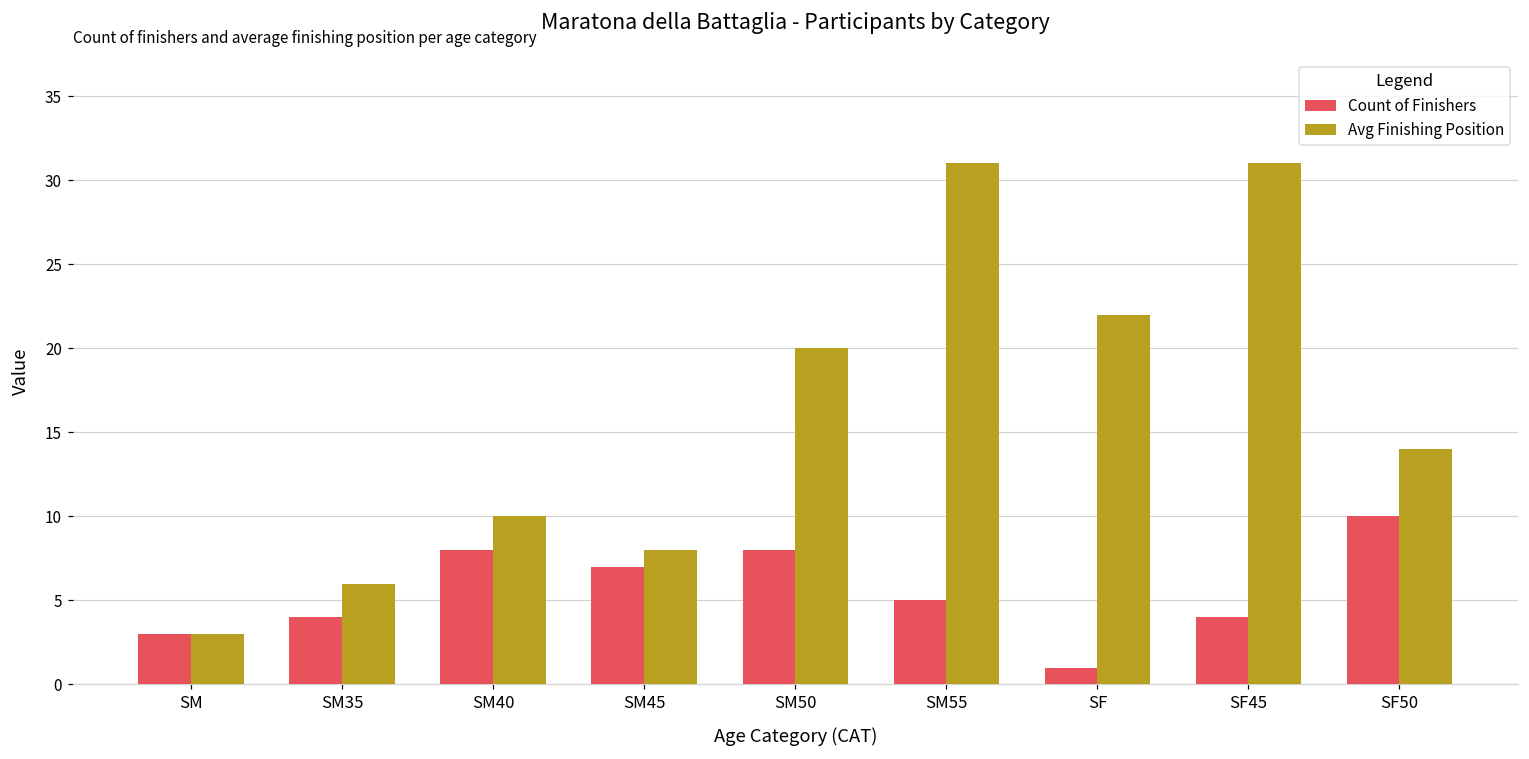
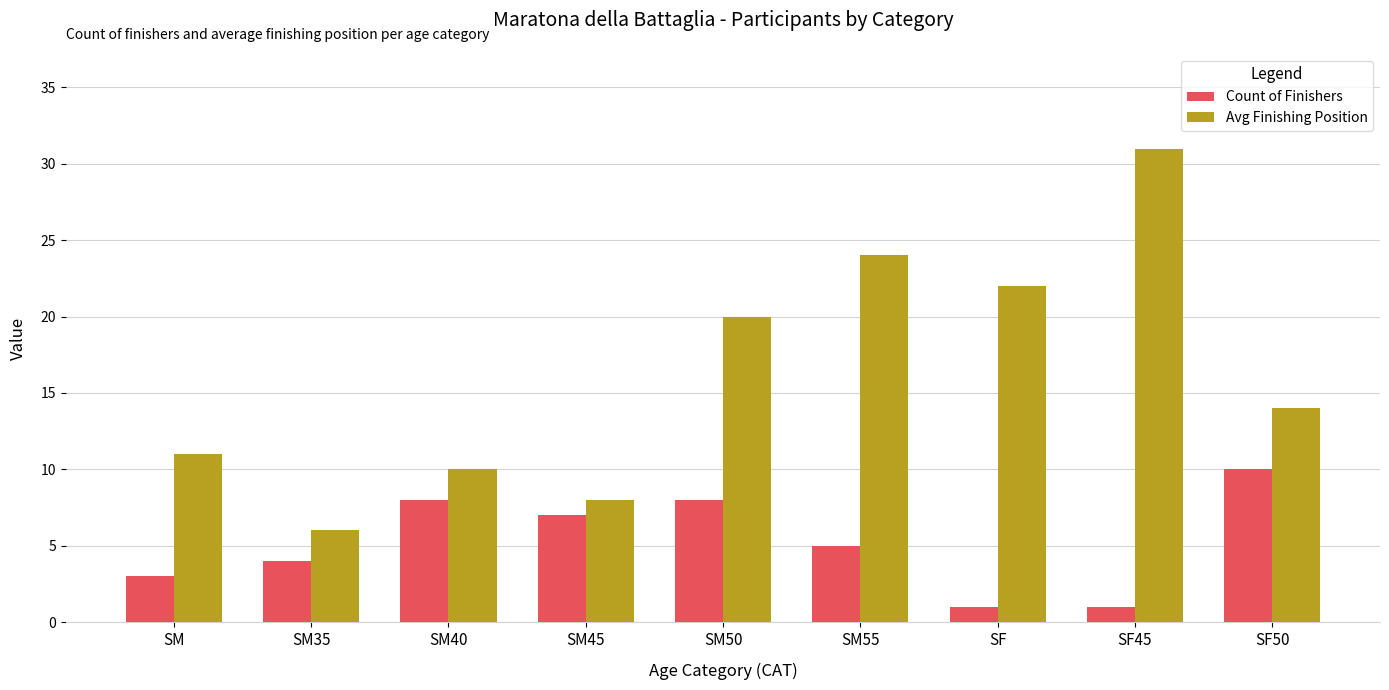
  {
    "Count of Finishers": {
      "SM": 3,
      "SM35": 4,
      "SM40": 8,
      "SM45": 7,
      "SM50": 8,
      "SM55": 5,
      "SF": 1,
-     "SF45": 4,
+     "SF45": 1,
      "SF50": 10
    },
    "Avg Finishing Position": {
-     "SM": 3,
+     "SM": 11,
      "SM35": 6,
      "SM40": 10,
      "SM45": 8,
      "SM50": 20,
-     "SM55": 31,
+     "SM55": 24,
      "SF": 22,
      "SF45": 31,
      "SF50": 14
    }
  }
